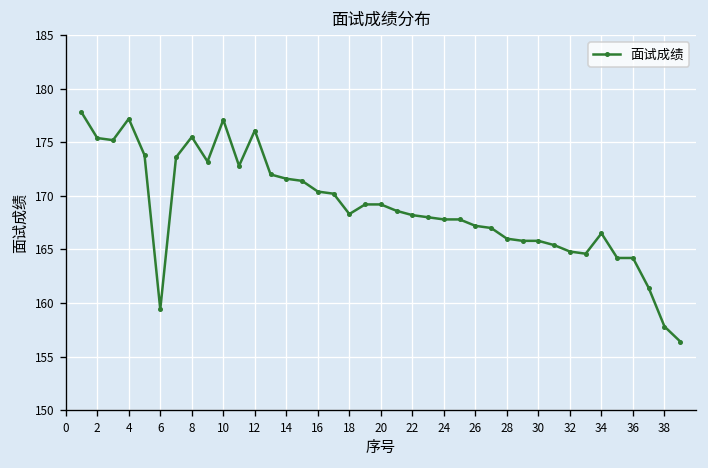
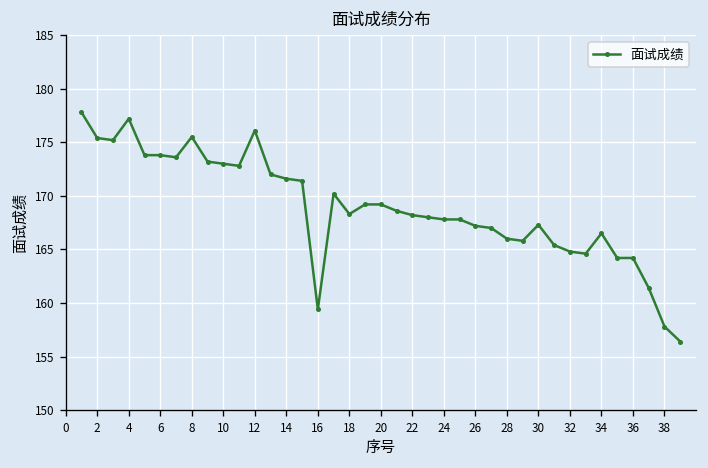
  {
    "2": 175,
    "4": 177,
-   "6": 159,
+   "6": 174,
    "8": 176,
-   "10": 177,
+   "10": 173,
    "12": 176,
    "14": 172,
-   "16": 170,
+   "16": 159,
    "18": 168,
    "20": 169,
    "22": 168,
    "24": 168,
    "26": 167,
    "28": 166,
-   "30": 166,
+   "30": 167,
    "32": 165,
    "34": 167,
    "36": 164,
    "38": 158
  }
